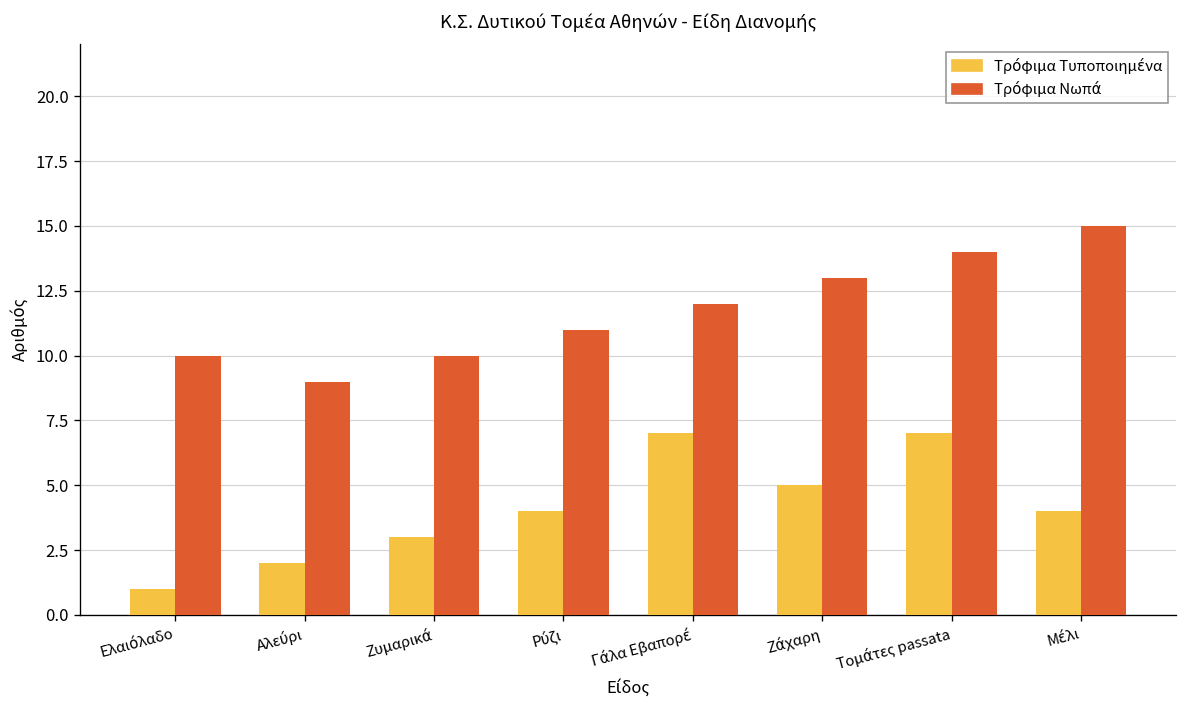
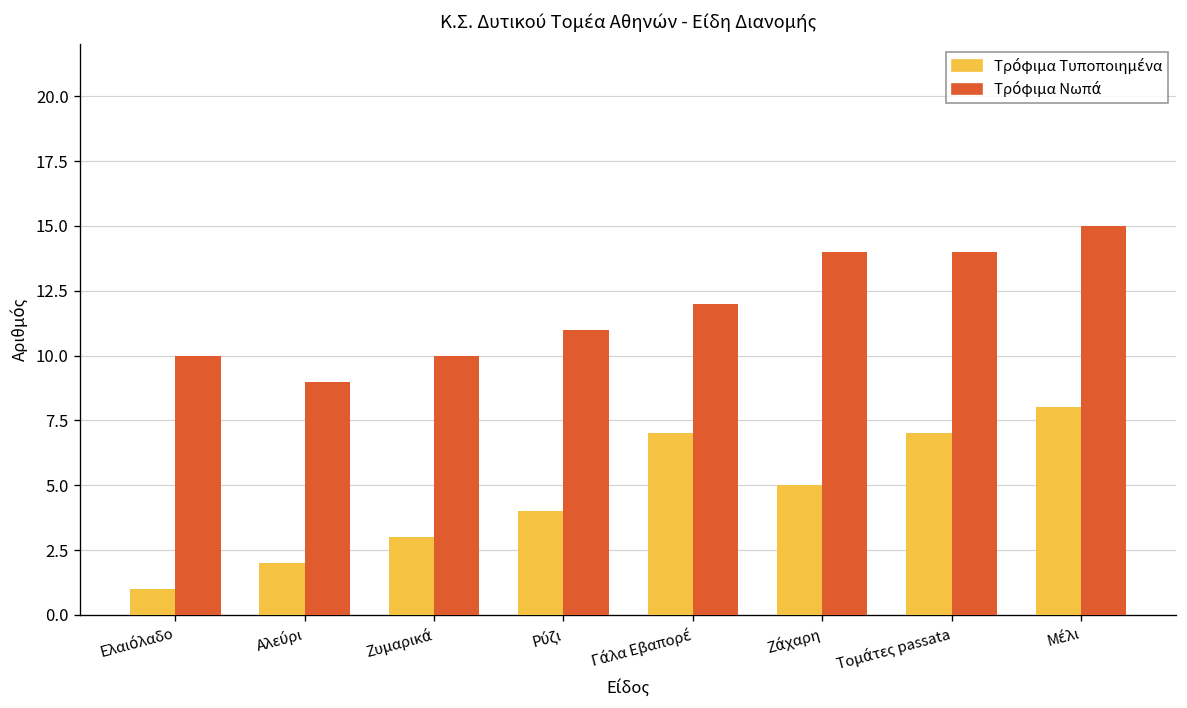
  {
    "Τρόφιμα Τυποποιημένα": {
      "Ελαιόλαδο": 1,
      "Αλεύρι": 2,
      "Ζυμαρικά": 3,
      "Ρύζι": 4,
      "Γάλα Εβαπορέ": 7,
      "Ζάχαρη": 5,
      "Τομάτες passata": 7,
-     "Μέλι": 4
+     "Μέλι": 8
    },
    "Τρόφιμα Νωπά": {
      "Ελαιόλαδο": 10,
      "Αλεύρι": 9,
      "Ζυμαρικά": 10,
      "Ρύζι": 11,
      "Γάλα Εβαπορέ": 12,
-     "Ζάχαρη": 13,
+     "Ζάχαρη": 14,
      "Τομάτες passata": 14,
      "Μέλι": 15
    }
  }
